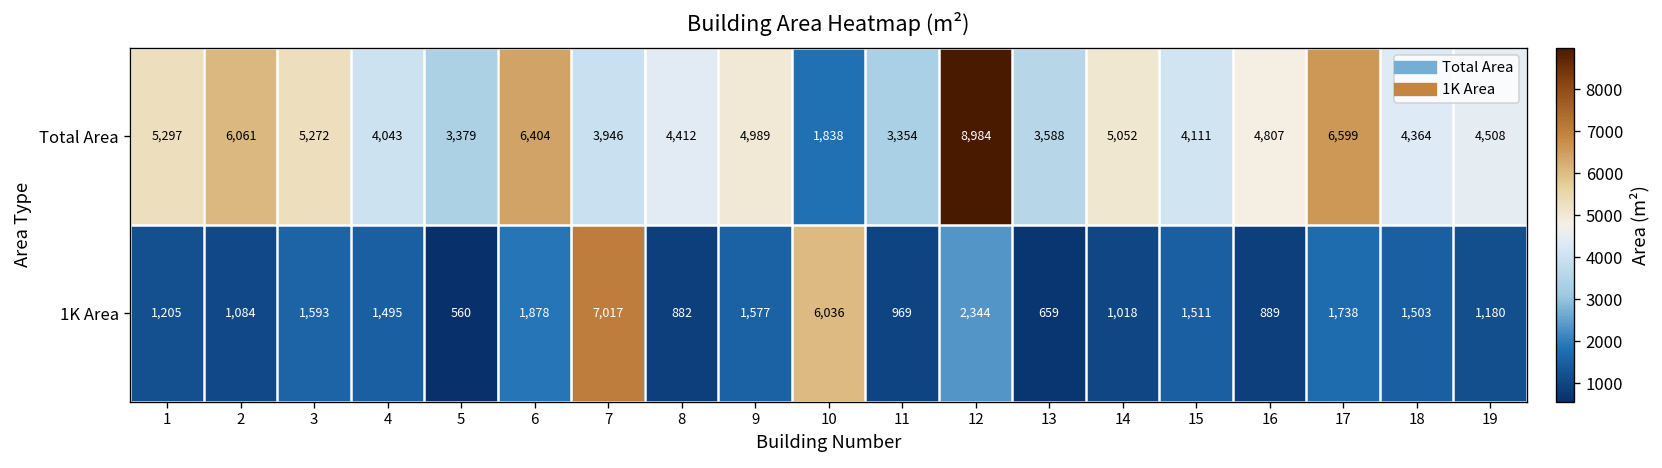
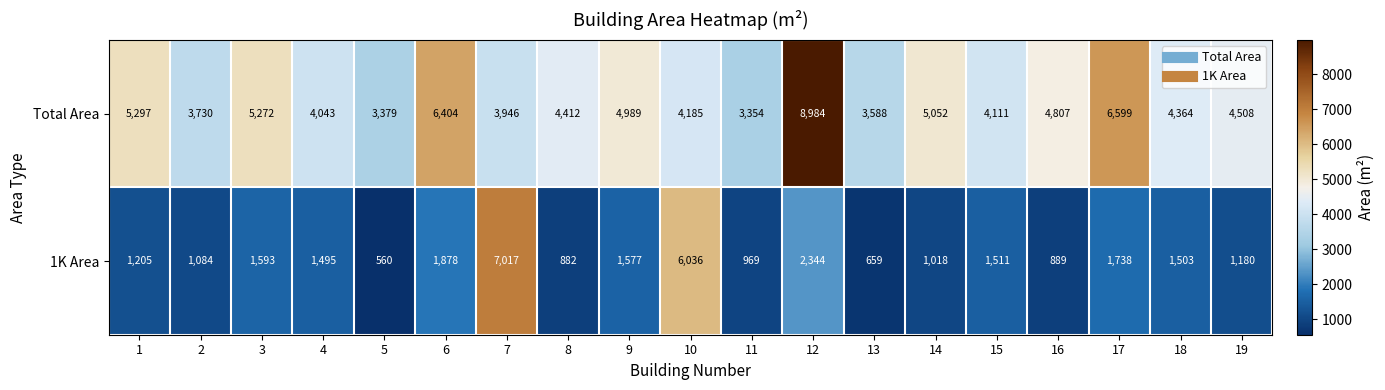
  {
    "Total Area": {
      "1": "5,297",
-     "2": "6,061",
+     "2": "3,730",
      "3": "5,272",
      "4": "4,043",
      "5": "3,379",
      "6": "6,404",
      "7": "3,946",
      "8": "4,412",
      "9": "4,989",
-     "10": "1,838",
+     "10": "4,185",
      "11": "3,354",
      "12": "8,984",
      "13": "3,588",
      "14": "5,052",
      "15": "4,111",
      "16": "4,807",
      "17": "6,599",
      "18": "4,364",
      "19": "4,508"
    },
    "1K Area": {
      "1": "1,205",
      "2": "1,084",
      "3": "1,593",
      "4": "1,495",
      "5": "560",
      "6": "1,878",
      "7": "7,017",
      "8": "882",
      "9": "1,577",
      "10": "6,036",
      "11": "969",
      "12": "2,344",
      "13": "659",
      "14": "1,018",
      "15": "1,511",
      "16": "889",
      "17": "1,738",
      "18": "1,503",
      "19": "1,180"
    }
  }
